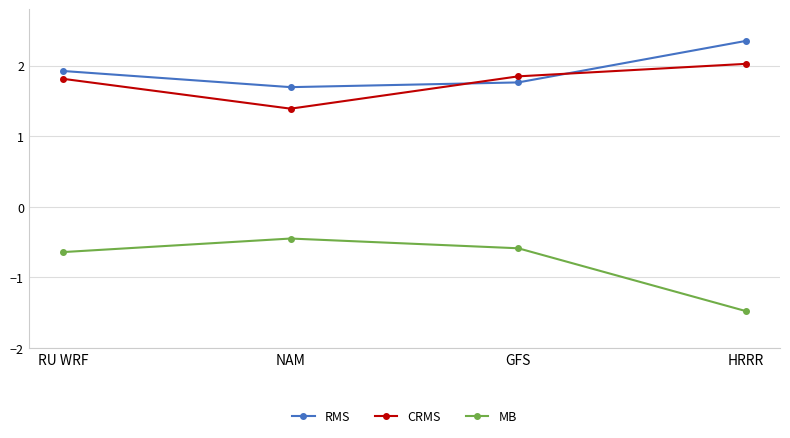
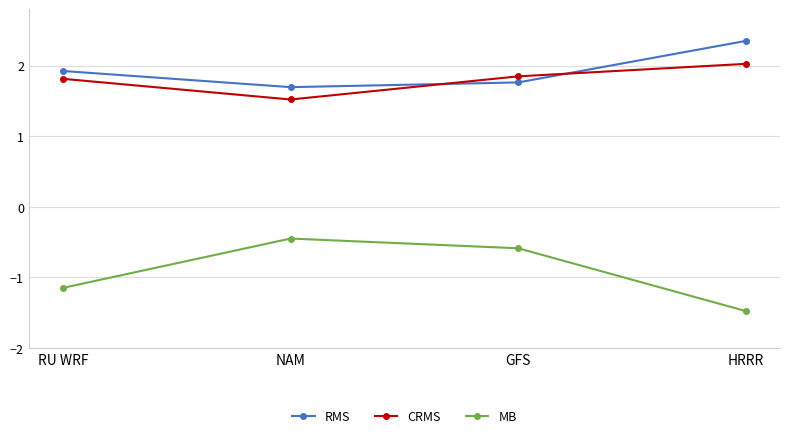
  {
    "RMS": {
      "RU WRF": 1.9,
      "NAM": 1.7,
      "GFS": 1.8,
      "HRRR": 2.4
    },
    "CRMS": {
      "RU WRF": 1.8,
-     "NAM": 1.4,
+     "NAM": 1.5,
      "GFS": 1.8,
      "HRRR": 2.0
    },
    "MB": {
-     "RU WRF": -0.6,
+     "RU WRF": -1.1,
      "NAM": -0.5,
      "GFS": -0.6,
      "HRRR": -1.5
    }
  }
